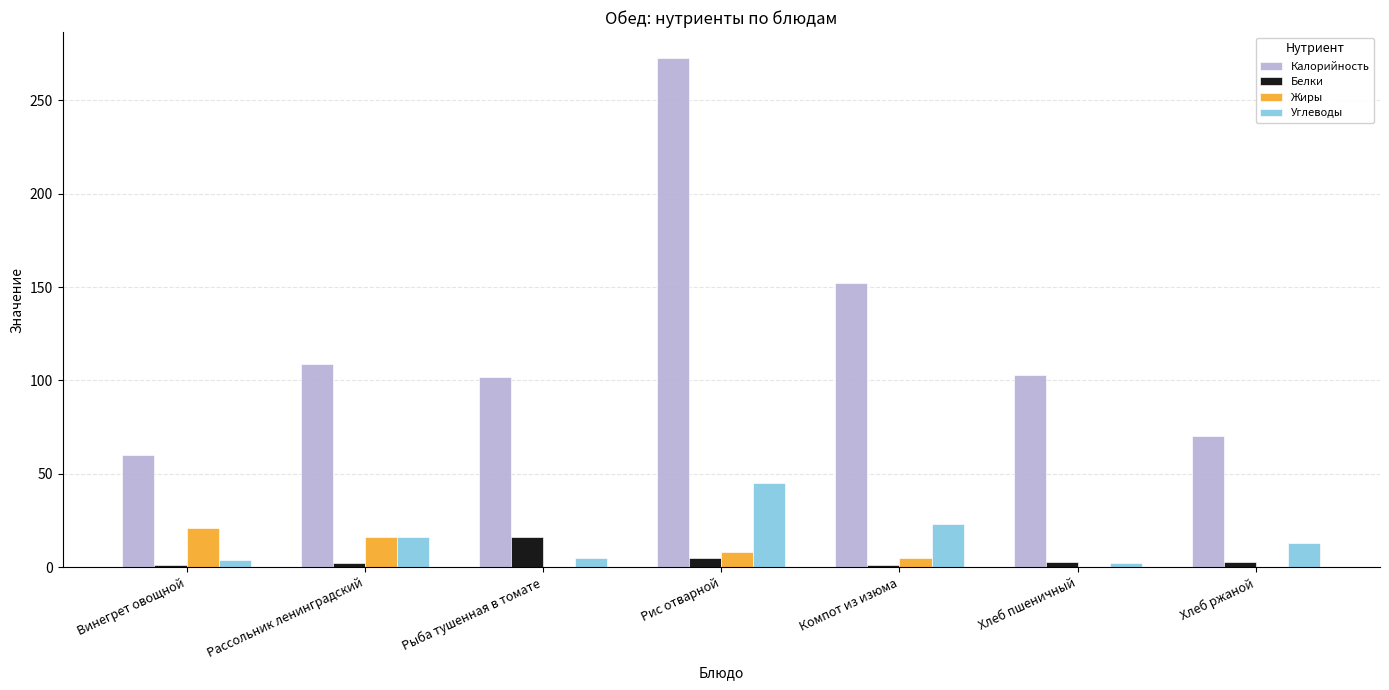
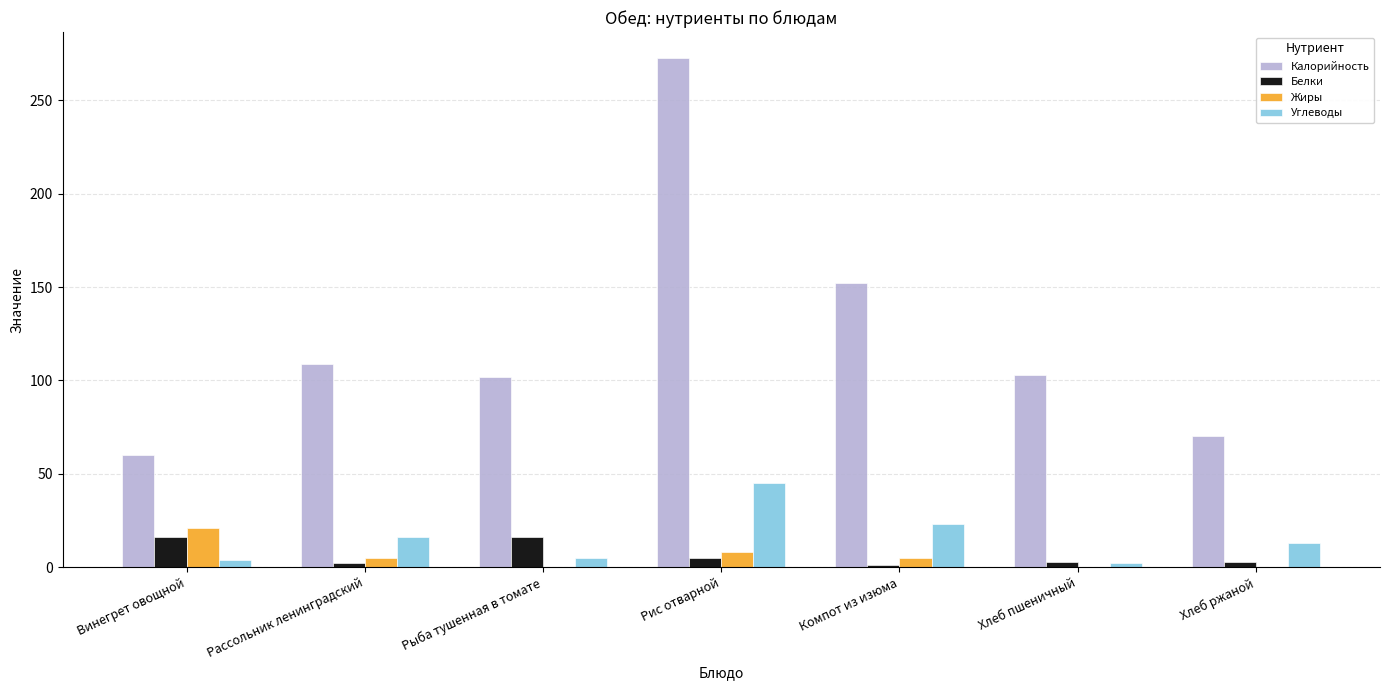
  {
    "Калорийность": {
      "Винегрет овощной": 60,
      "Рассольник ленинградский": 109,
      "Рыба тушенная в томате": 102,
      "Рис отварной": 273,
      "Компот из изюма": 152,
      "Хлеб пшеничный": 103,
      "Хлеб ржаной": 70
    },
    "Белки": {
-     "Винегрет овощной": 1,
+     "Винегрет овощной": 16,
      "Рассольник ленинградский": 2,
      "Рыба тушенная в томате": 16,
      "Рис отварной": 5,
      "Хлеб пшеничный": 3,
      "Хлеб ржаной": 3
    },
    "Жиры": {
      "Винегрет овощной": 21,
-     "Рассольник ленинградский": 16,
+     "Рассольник ленинградский": 5,
      "Рыба тушенная в томате": 0,
      "Рис отварной": 8,
      "Компот из изюма": 5,
      "Хлеб пшеничный": 0,
      "Хлеб ржаной": 0
    },
    "Углеводы": {
      "Винегрет овощной": 4,
      "Рассольник ленинградский": 16,
      "Рыба тушенная в томате": 5,
      "Рис отварной": 45,
      "Компот из изюма": 23,
      "Хлеб пшеничный": 2,
      "Хлеб ржаной": 13
    }
  }
